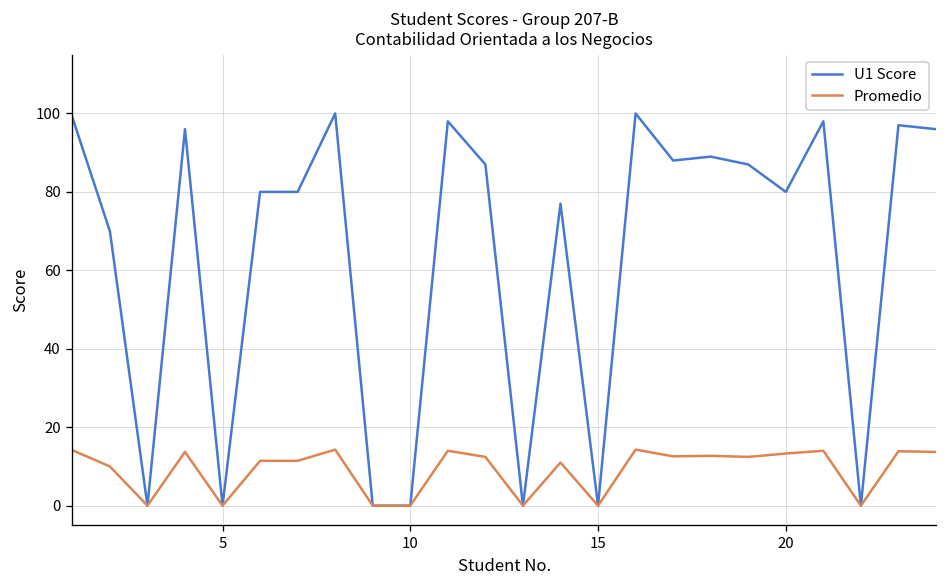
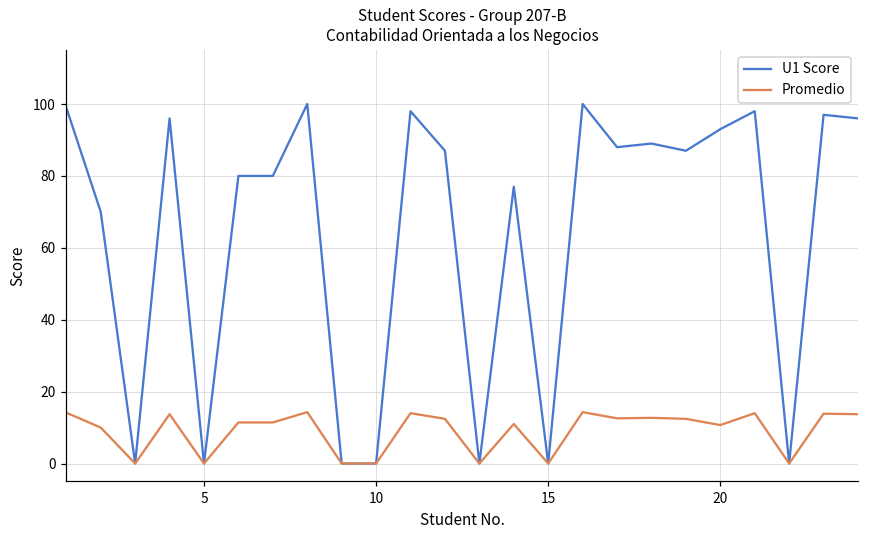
  {
    "U1 Score": {
-     "20": 80
+     "20": 93
    },
    "Promedio": {
-     "20": 13
+     "20": 11
    }
  }
